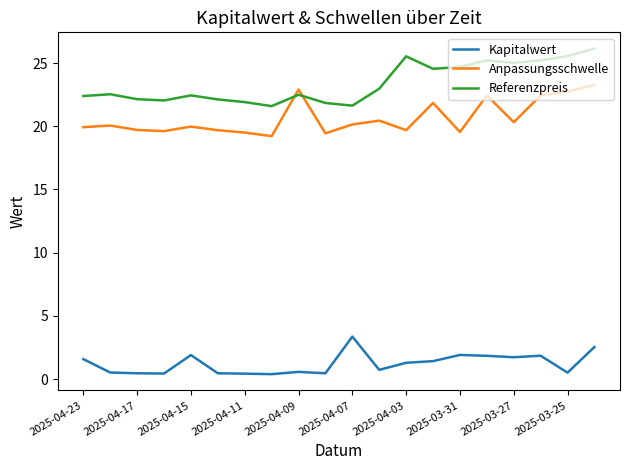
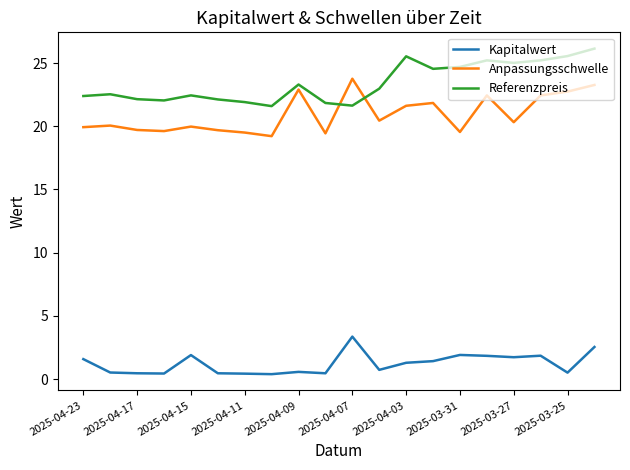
  {
    "Kapitalwert": {
      "2025-04-23": 1.6,
      "2025-04-17": 0.5,
      "2025-04-15": 1.9,
      "2025-04-11": 0.4,
      "2025-04-09": 0.6,
      "2025-04-07": 3.4,
      "2025-04-03": 1.3,
      "2025-03-31": 1.9,
      "2025-03-27": 1.7,
      "2025-03-25": 0.5
    },
    "Anpassungsschwelle": {
      "2025-04-23": 19.9,
      "2025-04-17": 19.7,
      "2025-04-15": 20.0,
      "2025-04-11": 19.5,
      "2025-04-09": 22.9,
-     "2025-04-07": 20.1,
-     "2025-04-03": 19.7,
+     "2025-04-07": 23.8,
+     "2025-04-03": 21.6,
      "2025-03-31": 19.5,
      "2025-03-27": 20.3
    },
    "Referenzpreis": {
      "2025-04-23": 22.4,
      "2025-04-17": 22.1,
      "2025-04-15": 22.4,
      "2025-04-11": 21.9,
-     "2025-04-09": 22.5,
+     "2025-04-09": 23.3,
      "2025-04-07": 21.6,
      "2025-04-03": 25.5
    }
  }
